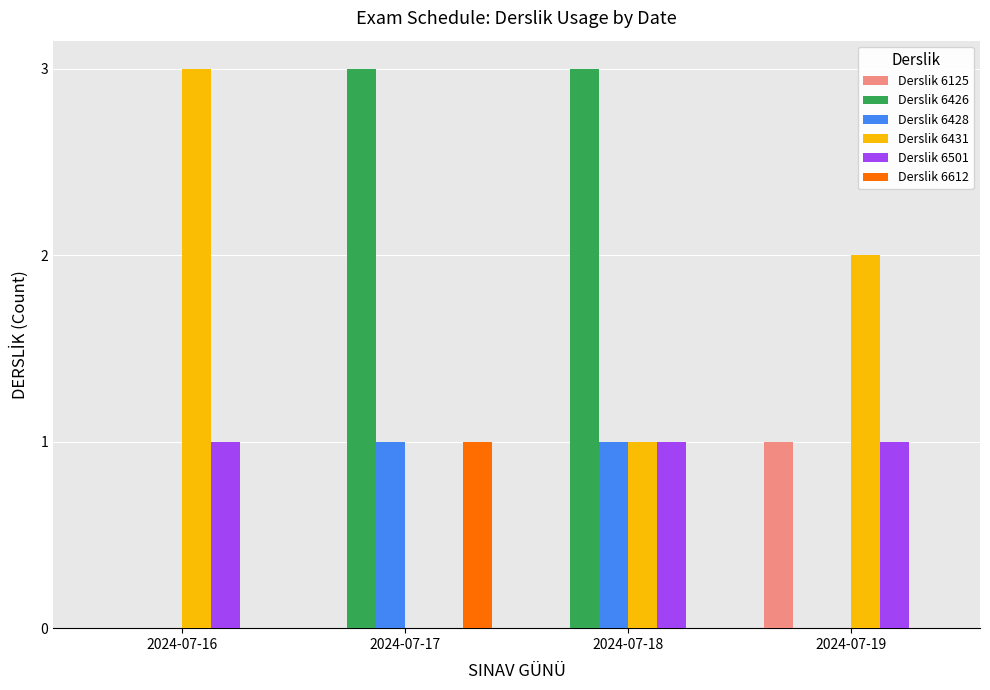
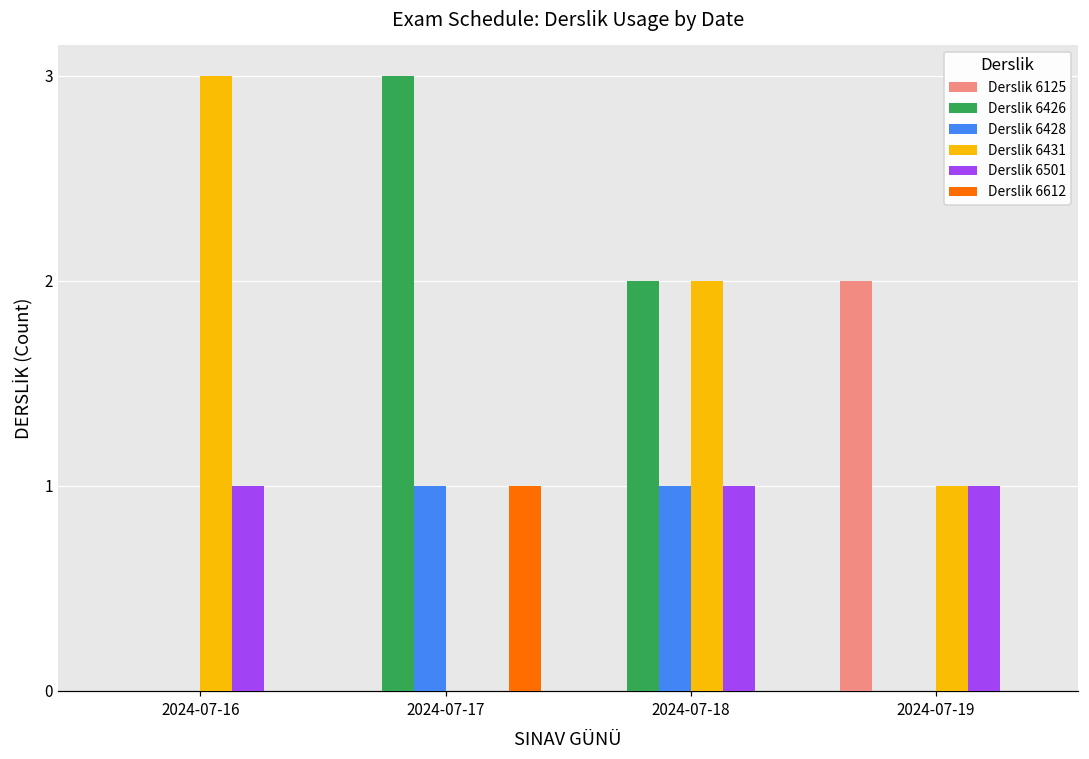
  {
    "Derslik 6125": {
      "2024-07-16": 0,
      "2024-07-17": 0,
      "2024-07-18": 0,
-     "2024-07-19": 1
+     "2024-07-19": 2
    },
    "Derslik 6426": {
      "2024-07-16": 0,
      "2024-07-17": 3,
-     "2024-07-18": 3,
+     "2024-07-18": 2,
      "2024-07-19": 0
    },
    "Derslik 6428": {
      "2024-07-16": 0,
      "2024-07-17": 1,
      "2024-07-18": 1,
      "2024-07-19": 0
    },
    "Derslik 6431": {
      "2024-07-16": 3,
      "2024-07-17": 0,
-     "2024-07-18": 1,
-     "2024-07-19": 2
+     "2024-07-18": 2,
+     "2024-07-19": 1
    },
    "Derslik 6501": {
      "2024-07-16": 1,
      "2024-07-17": 0,
      "2024-07-18": 1,
      "2024-07-19": 1
    },
    "Derslik 6612": {
      "2024-07-16": 0,
      "2024-07-17": 1,
      "2024-07-18": 0,
      "2024-07-19": 0
    }
  }
